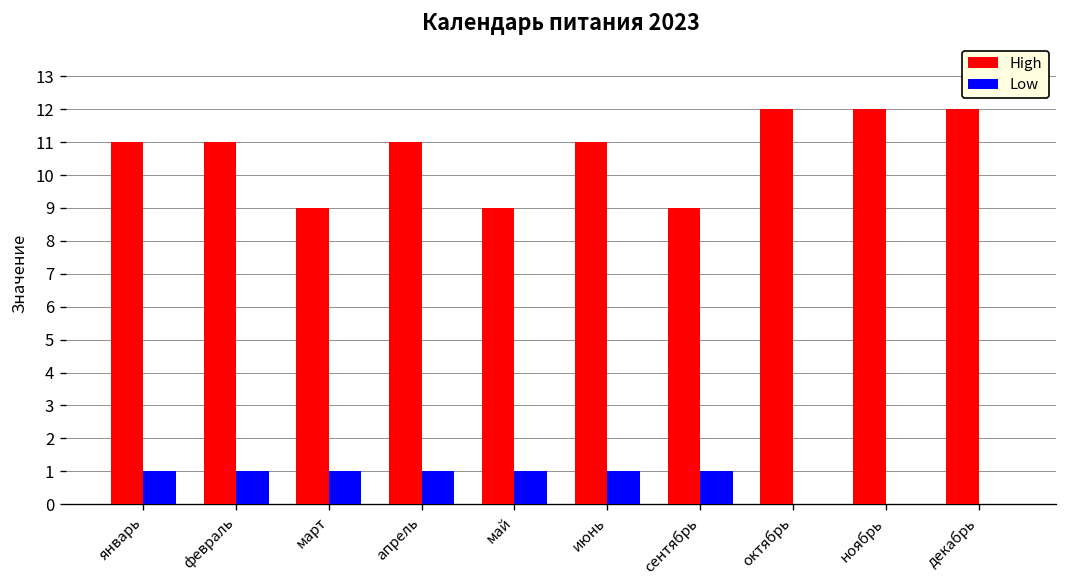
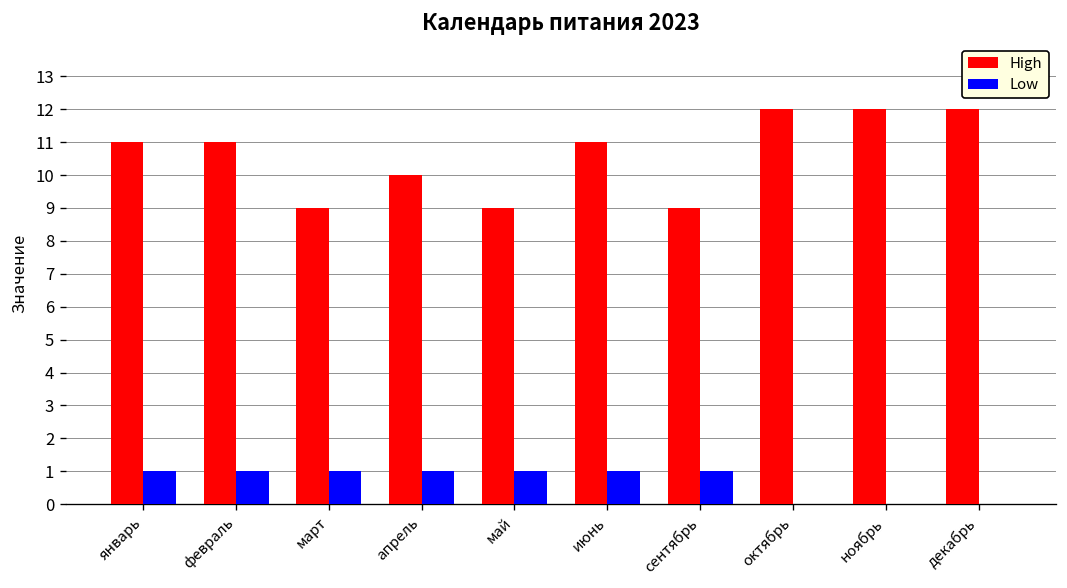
  {
    "High": {
      "январь": 11,
      "февраль": 11,
      "март": 9,
-     "апрель": 11,
+     "апрель": 10,
      "май": 9,
      "июнь": 11,
      "сентябрь": 9,
      "октябрь": 12,
      "ноябрь": 12,
      "декабрь": 12
    },
    "Low": {
      "январь": 1,
      "февраль": 1,
      "март": 1,
      "апрель": 1,
      "май": 1,
      "июнь": 1,
      "сентябрь": 1,
      "октябрь": 0,
      "ноябрь": 0,
      "декабрь": 0
    }
  }
